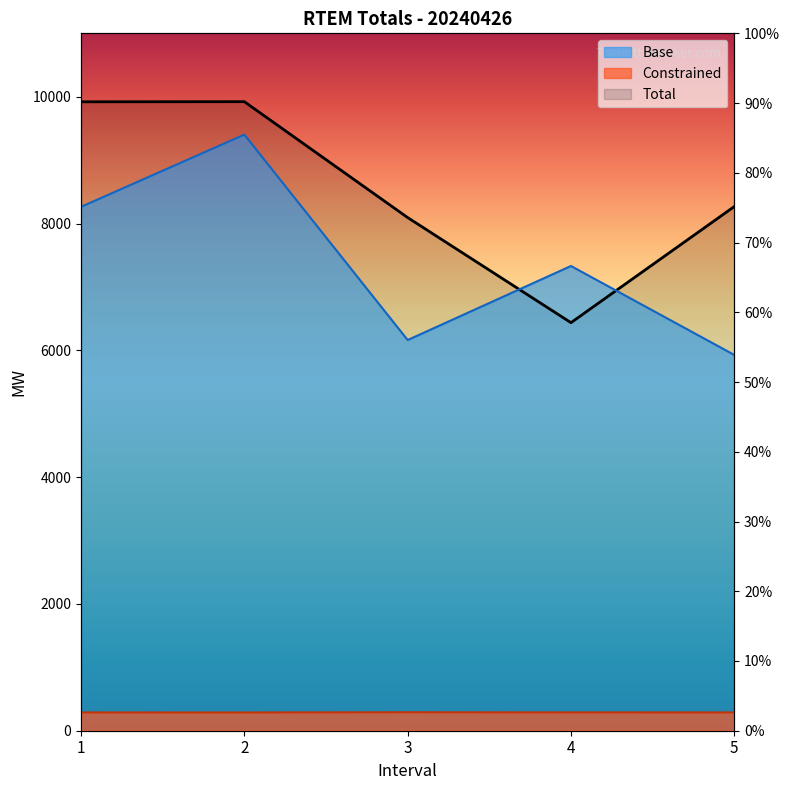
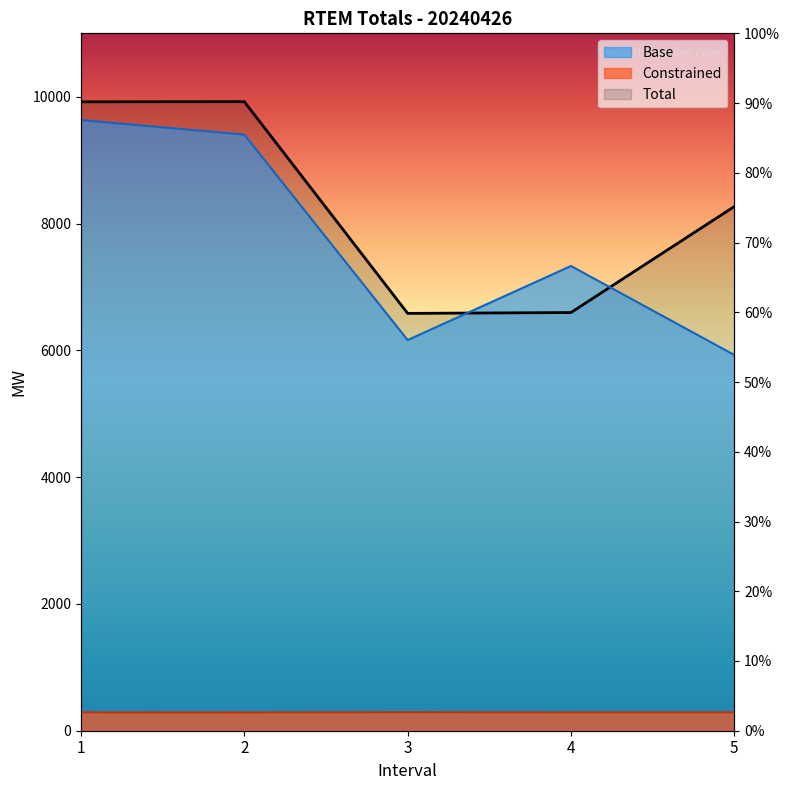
  {
    "Base": {
-     "1": 8300,
+     "1": 9600,
      "2": 9400,
      "3": 6200,
      "4": 7300,
      "5": 5900
    },
    "Total": {
      "1": 9900,
      "2": 9900,
-     "3": 8100,
-     "4": 6400,
+     "3": 6600,
+     "4": 6600,
      "5": 8300
    },
    "Constrained": {
      "1": 300,
      "2": 300,
      "3": 300,
      "4": 300,
      "5": 300
    }
  }
